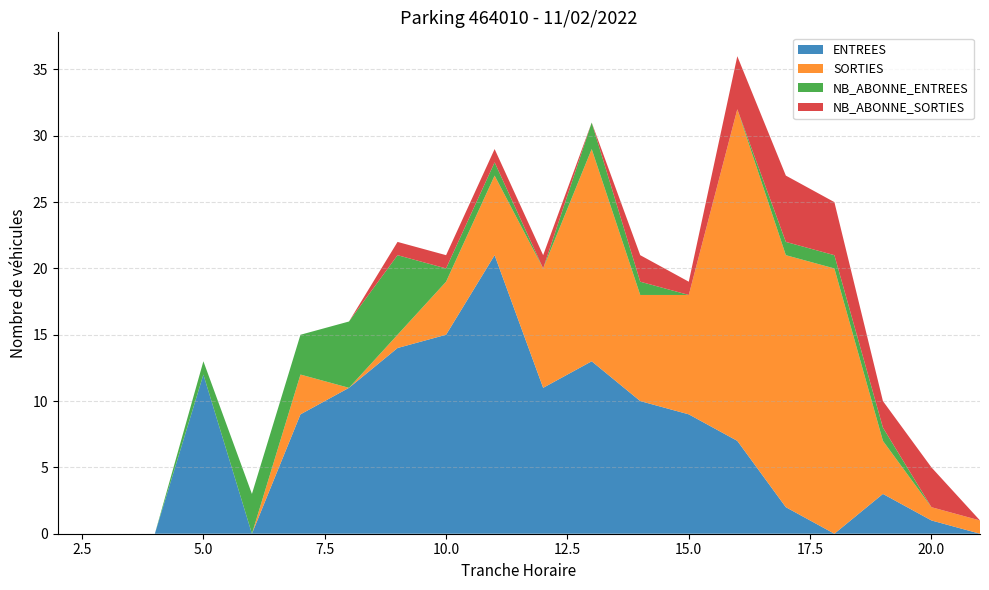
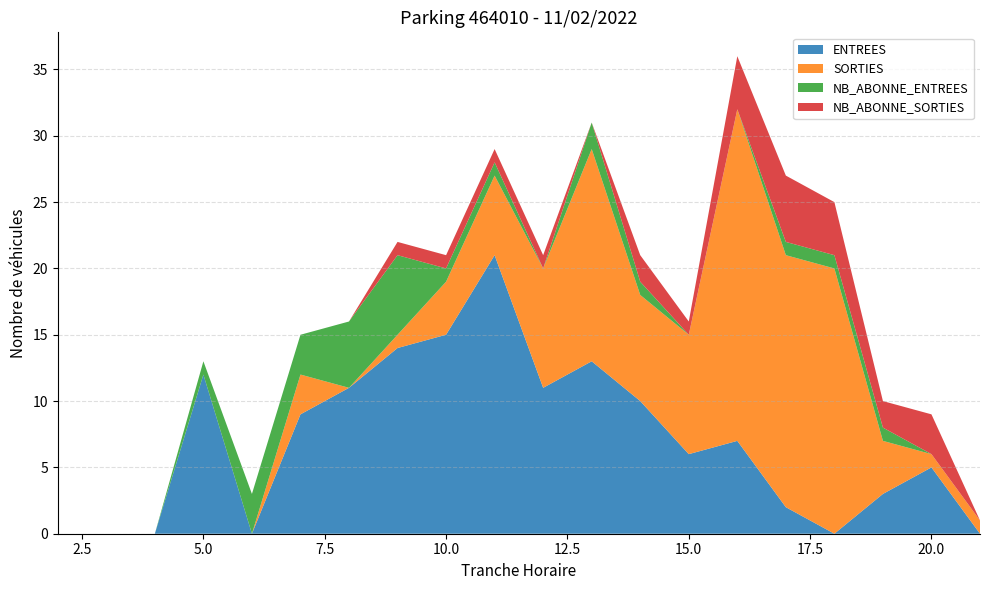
  {
    "ENTREES": {
      "10.0": 15,
-     "15.0": 9,
-     "20.0": 1
+     "15.0": 6,
+     "20.0": 5
    },
    "SORTIES": {
      "10.0": 4
    },
    "NB_ABONNE_ENTREES": {
      "10.0": 1
    },
    "NB_ABONNE_SORTIES": {
      "10.0": 1,
      "15.0": 1,
      "20.0": 3
    }
  }
